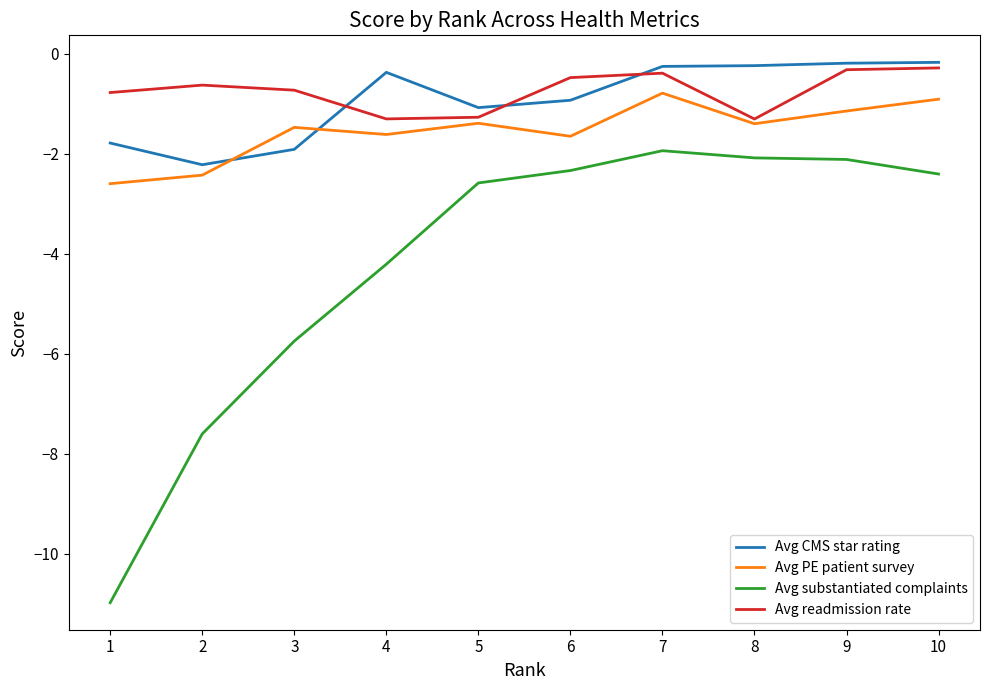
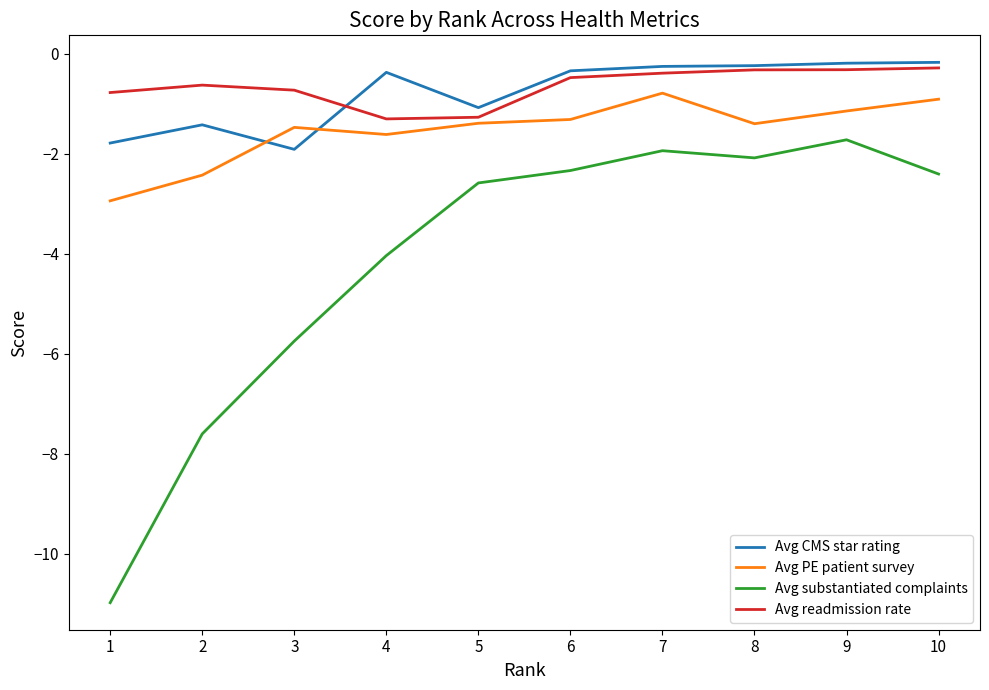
  {
    "Avg CMS star rating": {
      "1": -1.8,
-     "2": -2.2,
+     "2": -1.4,
      "3": -1.9,
      "4": -0.4,
      "5": -1.1,
-     "6": -0.9,
+     "6": -0.3,
      "7": -0.3,
      "8": -0.2,
      "9": -0.2,
      "10": -0.2
    },
    "Avg PE patient survey": {
-     "1": -2.6,
+     "1": -2.9,
      "2": -2.4,
      "3": -1.5,
      "4": -1.6,
      "5": -1.4,
-     "6": -1.7,
+     "6": -1.3,
      "7": -0.8,
      "8": -1.4,
      "9": -1.1,
      "10": -0.9
    },
    "Avg substantiated complaints": {
      "1": -11.0,
      "2": -7.6,
      "3": -5.7,
-     "4": -4.2,
+     "4": -4.0,
      "5": -2.6,
      "6": -2.3,
      "7": -1.9,
      "8": -2.1,
-     "9": -2.1,
+     "9": -1.7,
      "10": -2.4
    },
    "Avg readmission rate": {
      "1": -0.8,
      "2": -0.6,
      "3": -0.7,
      "4": -1.3,
      "5": -1.3,
      "6": -0.5,
      "7": -0.4,
-     "8": -1.3,
+     "8": -0.3,
      "9": -0.3,
      "10": -0.3
    }
  }
